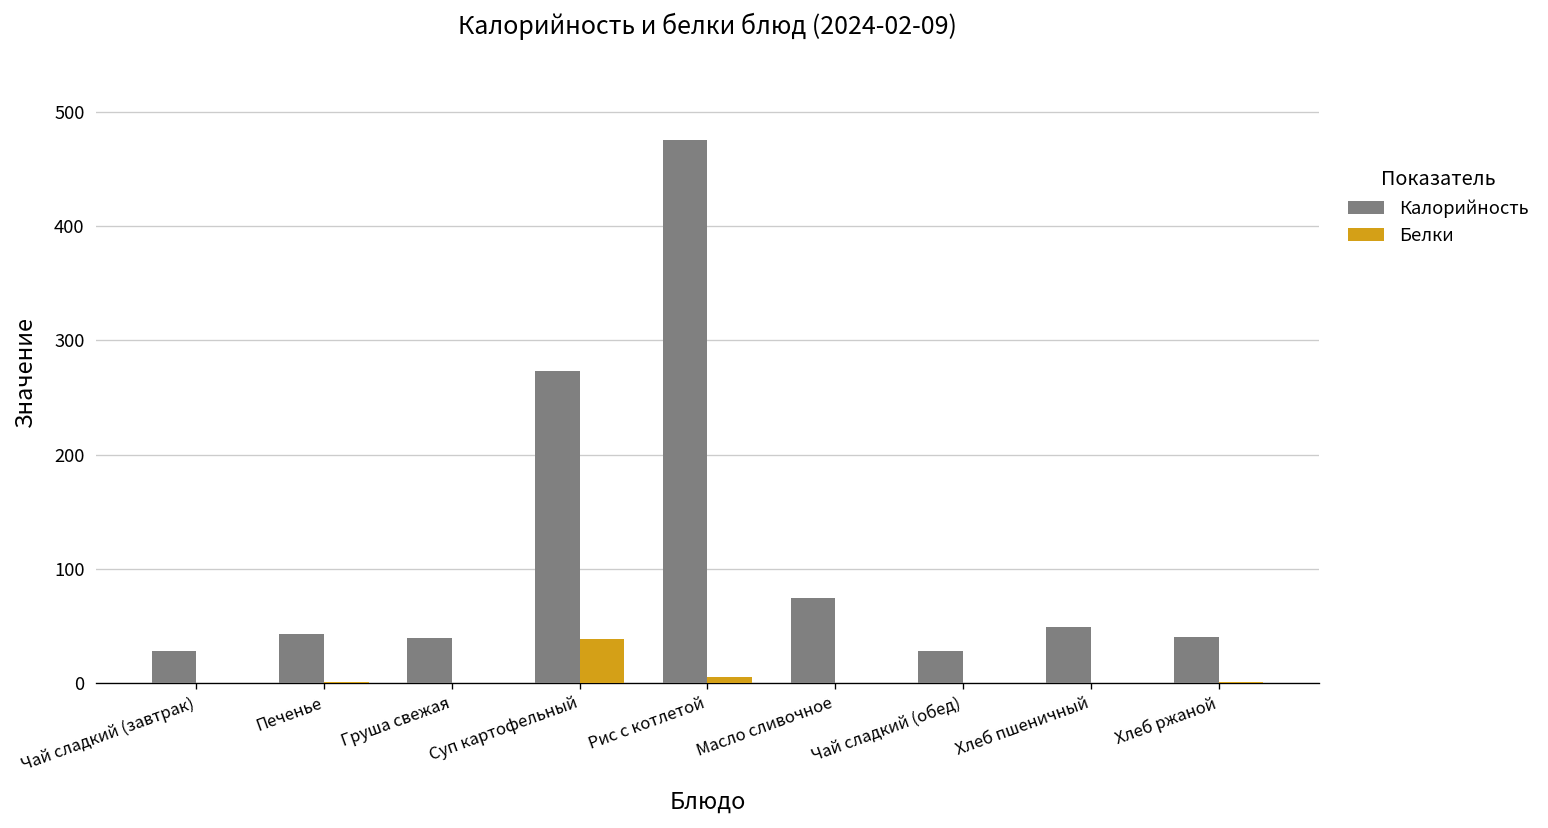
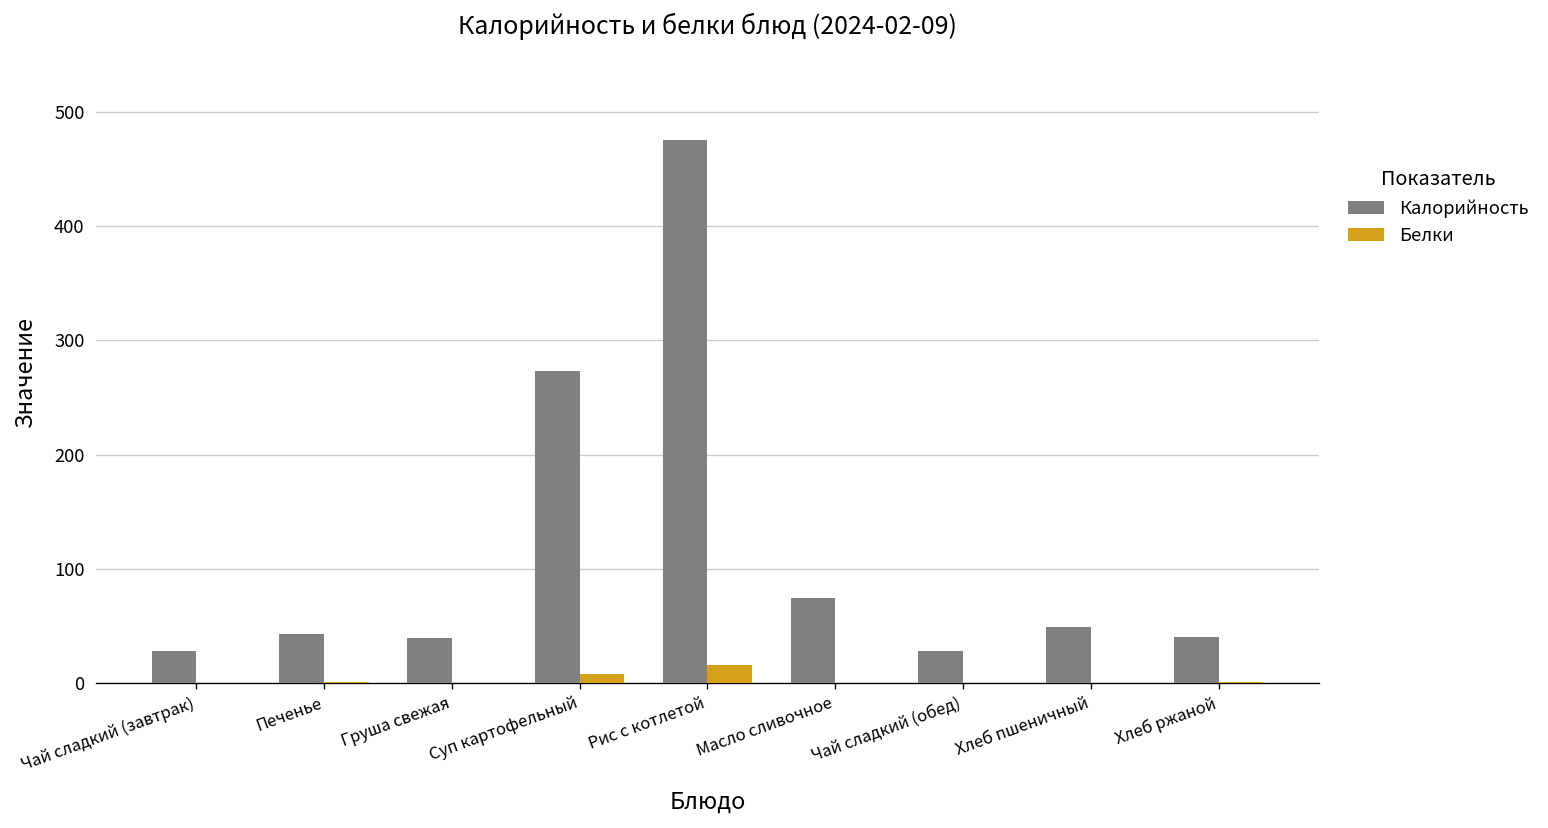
  {
    "Калорийность": {
      "Чай сладкий (завтрак)": 30,
      "Печенье": 40,
      "Груша свежая": 40,
      "Суп картофельный": 270,
      "Рис с котлетой": 470,
      "Масло сливочное": 80,
      "Чай сладкий (обед)": 30,
      "Хлеб пшеничный": 50,
      "Хлеб ржаной": 40
    },
    "Белки": {
-     "Суп картофельный": 40,
-     "Рис с котлетой": 10,
+     "Суп картофельный": 10,
+     "Рис с котлетой": 20,
      "Масло сливочное": 0
    }
  }
